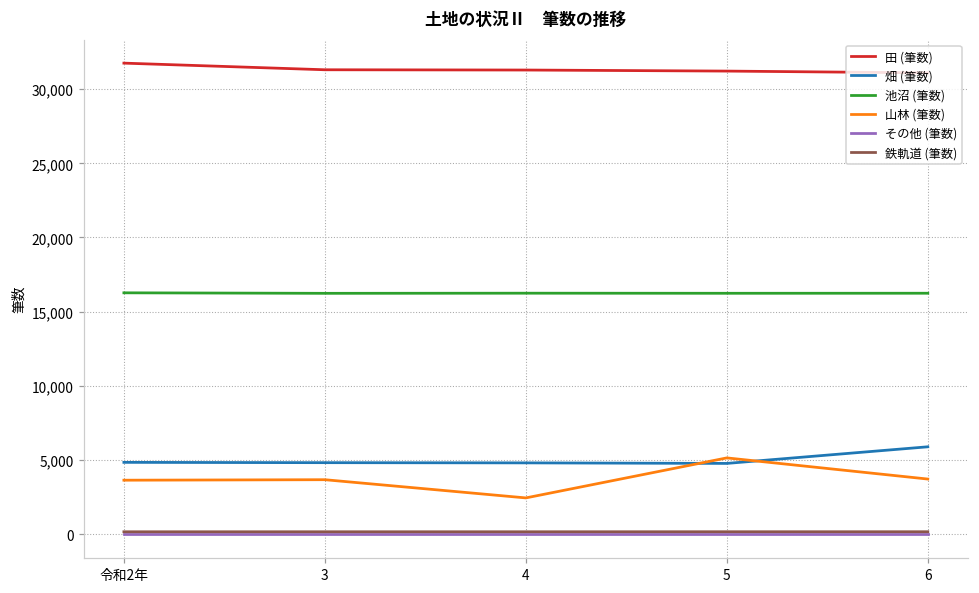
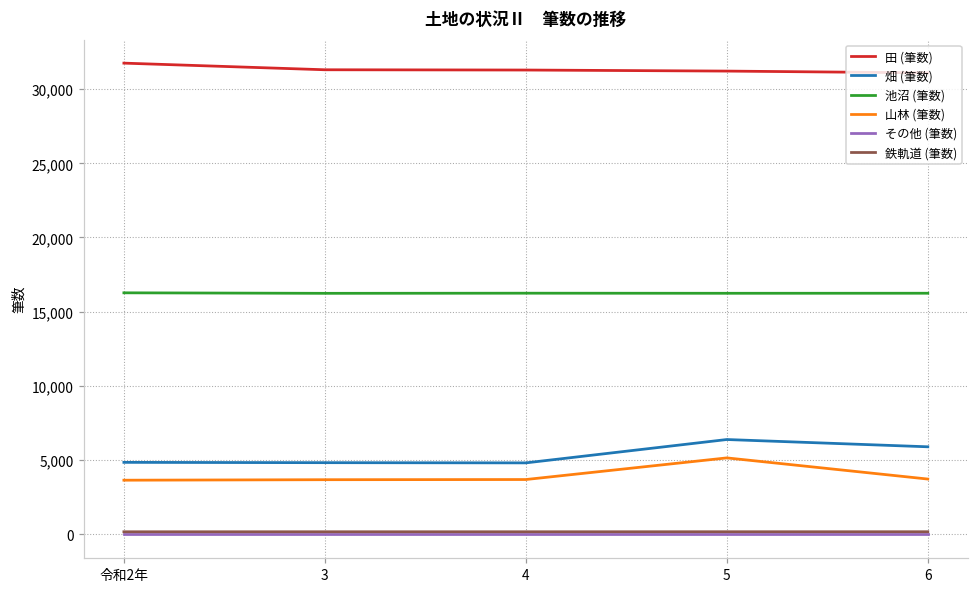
  {
    "田 (筆数)": {
      "令和2年": "31,800",
      "3": "31,300",
      "4": "31,300",
      "5": "31,200"
    },
    "畑 (筆数)": {
      "令和2年": "4,800",
      "3": "4,800",
      "4": "4,800",
-     "5": "4,800",
+     "5": "6,400",
      "6": "5,900"
    },
    "池沼 (筆数)": {
      "令和2年": "16,300",
      "3": "16,200",
      "4": "16,200",
      "5": "16,200",
      "6": "16,200"
    },
    "山林 (筆数)": {
      "令和2年": "3,600",
      "3": "3,700",
-     "4": "2,400",
+     "4": "3,700",
      "5": "5,100",
      "6": "3,700"
    }
  }
